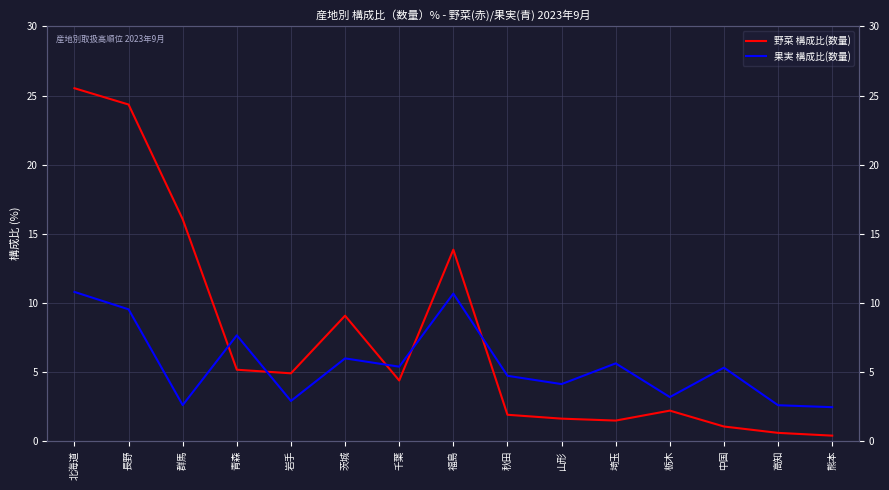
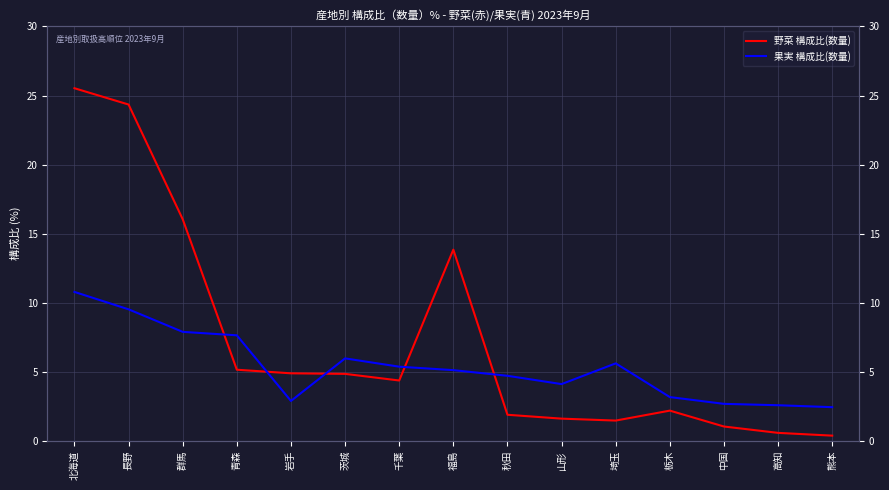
  {
    "野菜 構成比(数量)": {
      "北海道": 25.5,
      "長野": 24.4,
      "群馬": 16.1,
      "青森": 5.2,
      "岩手": 4.9,
-     "茨城": 9.1,
+     "茨城": 4.9,
      "千葉": 4.4,
      "福島": 13.9,
      "秋田": 1.9,
      "山形": 1.6,
      "埼玉": 1.5,
      "栃木": 2.2,
      "中国": 1.1,
      "高知": 0.6,
      "熊本": 0.4
    },
    "果実 構成比(数量)": {
      "北海道": 10.8,
      "長野": 9.5,
-     "群馬": 2.6,
+     "群馬": 7.9,
      "青森": 7.7,
      "岩手": 2.9,
      "茨城": 6.0,
      "千葉": 5.4,
-     "福島": 10.7,
+     "福島": 5.1,
      "秋田": 4.7,
      "山形": 4.1,
      "埼玉": 5.6,
      "栃木": 3.2,
-     "中国": 5.3,
+     "中国": 2.7,
      "高知": 2.6,
      "熊本": 2.5
    }
  }
